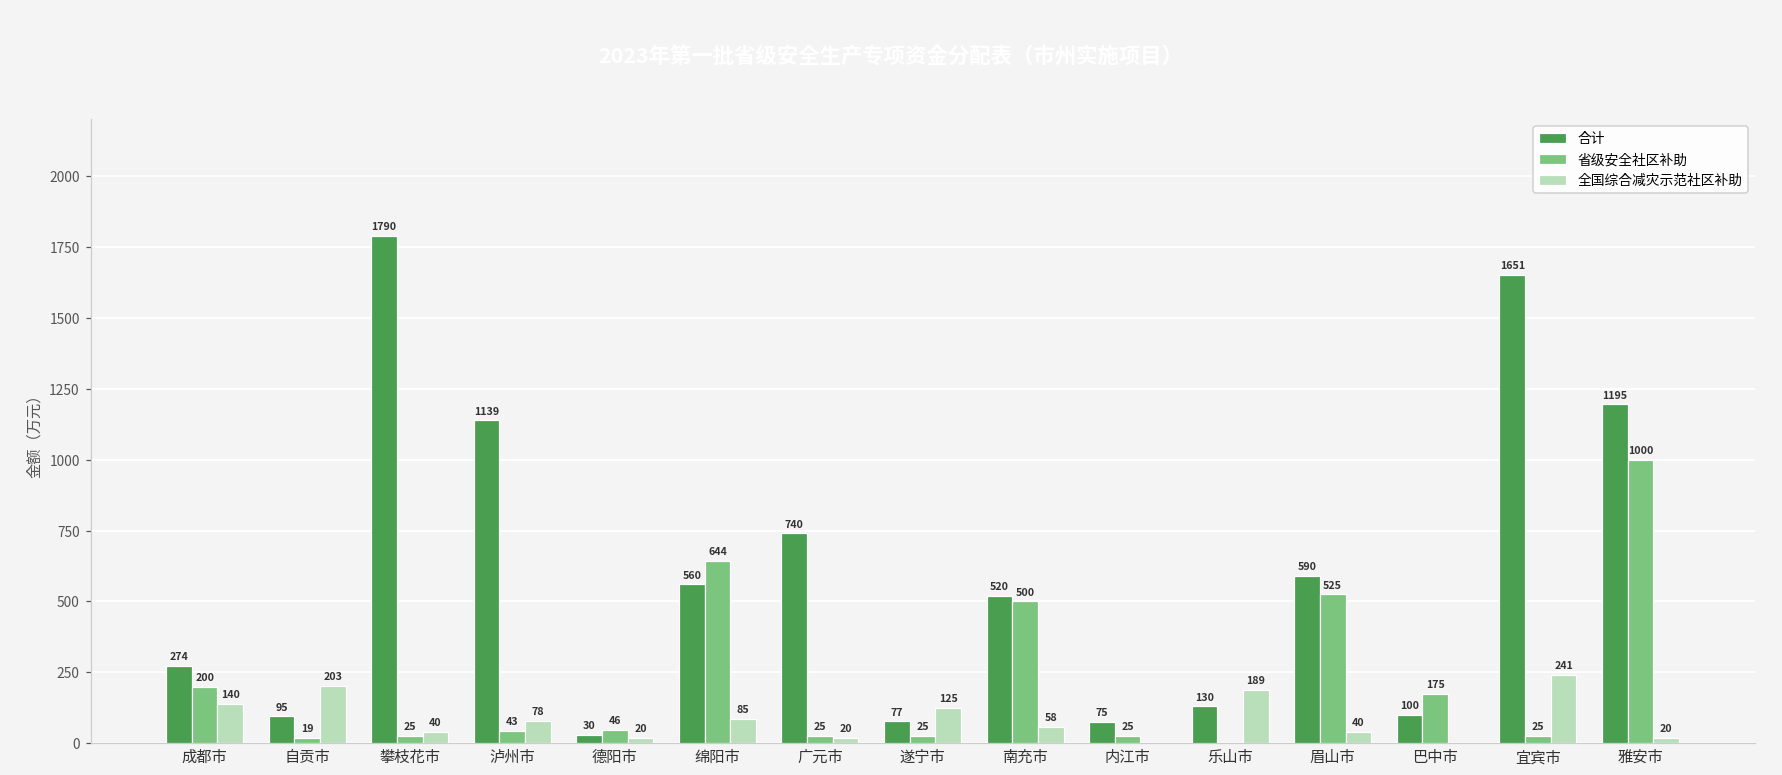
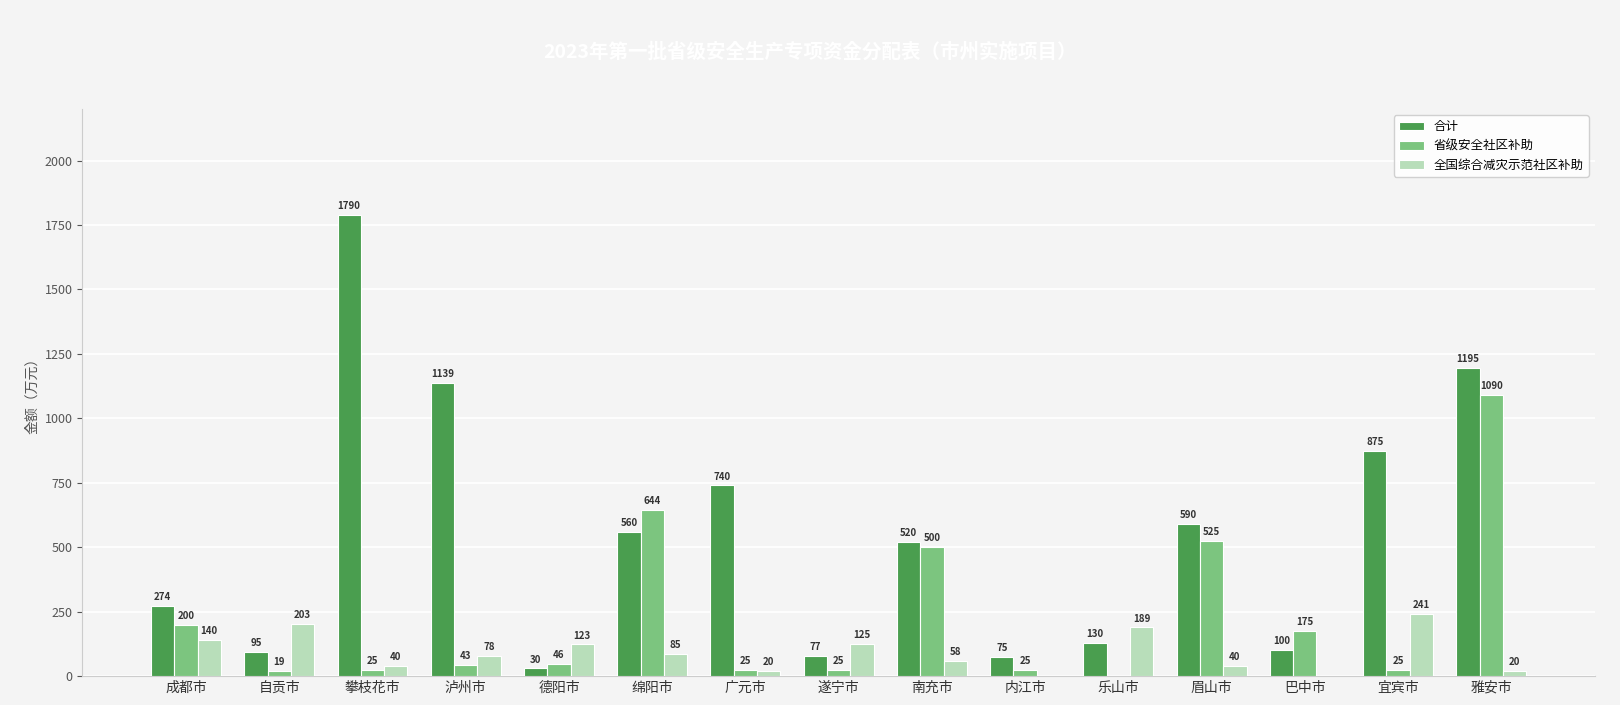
  {
    "合计": {
      "成都市": 274,
      "自贡市": 95,
      "攀枝花市": 1790,
      "泸州市": 1139,
      "德阳市": 30,
      "绵阳市": 560,
      "广元市": 740,
      "遂宁市": 77,
      "南充市": 520,
      "内江市": 75,
      "乐山市": 130,
      "眉山市": 590,
      "巴中市": 100,
-     "宜宾市": 1651,
+     "宜宾市": 875,
      "雅安市": 1195
    },
    "省级安全社区补助": {
      "成都市": 200,
      "自贡市": 19,
      "攀枝花市": 25,
      "泸州市": 43,
      "德阳市": 46,
      "绵阳市": 644,
      "广元市": 25,
      "遂宁市": 25,
      "南充市": 500,
      "内江市": 25,
      "眉山市": 525,
      "巴中市": 175,
      "宜宾市": 25,
-     "雅安市": 1000
+     "雅安市": 1090
    },
    "全国综合减灾示范社区补助": {
      "成都市": 140,
      "自贡市": 203,
      "攀枝花市": 40,
      "泸州市": 78,
-     "德阳市": 20,
+     "德阳市": 123,
      "绵阳市": 85,
      "广元市": 20,
      "遂宁市": 125,
      "南充市": 58,
      "乐山市": 189,
      "眉山市": 40,
      "宜宾市": 241,
      "雅安市": 20
    }
  }
